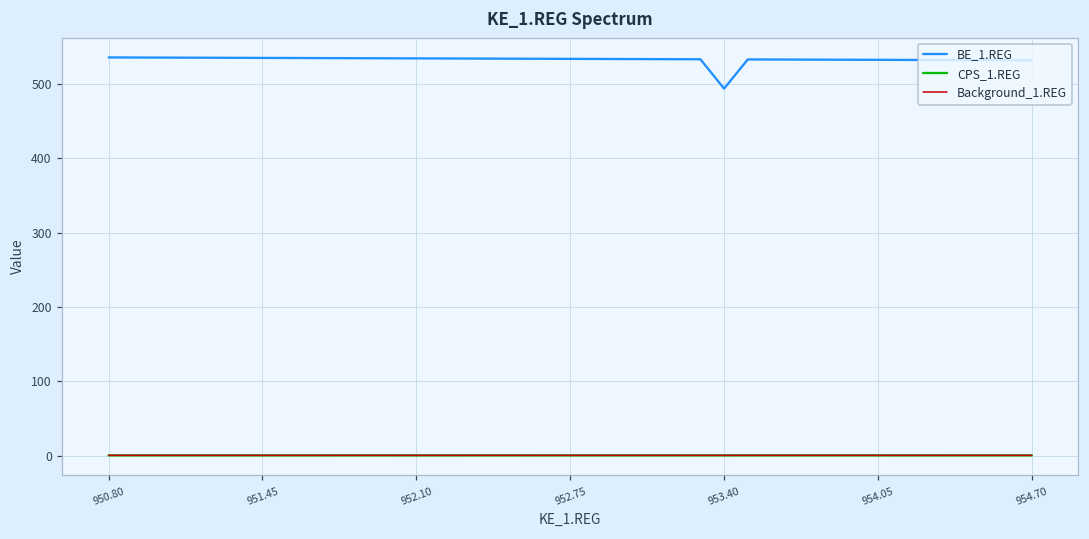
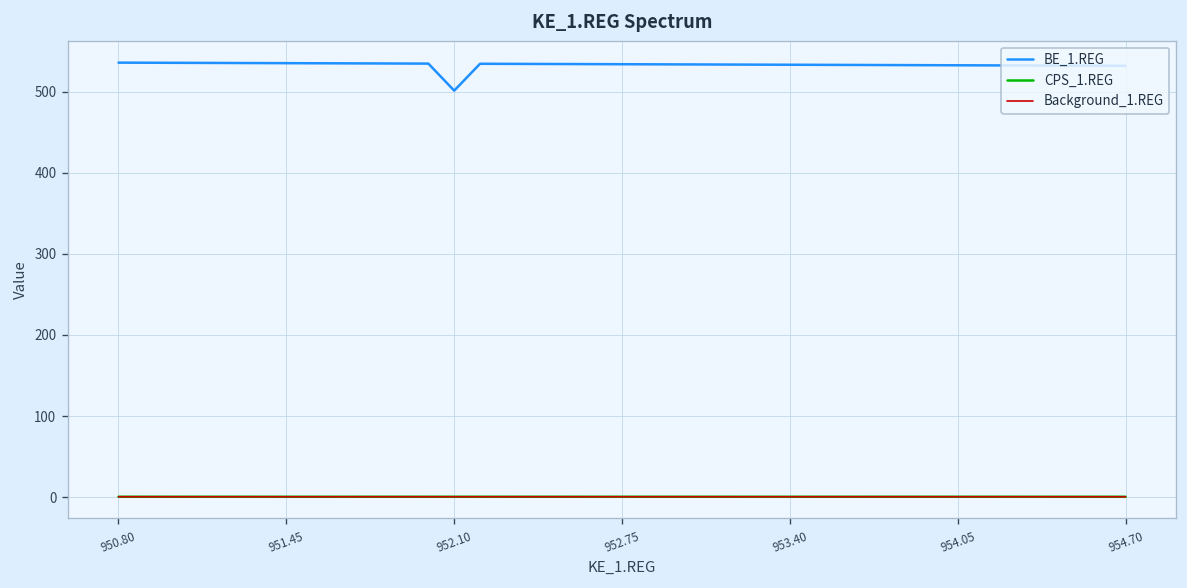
  {
    "BE_1.REG": {
      "950.80": 540,
-     "952.10": 530,
-     "953.40": 490
+     "952.10": 500,
+     "953.40": 530
    },
    "Background_1.REG": {
      "950.80": 0,
      "952.10": 0,
      "953.40": 0,
      "954.70": 0
    }
  }
